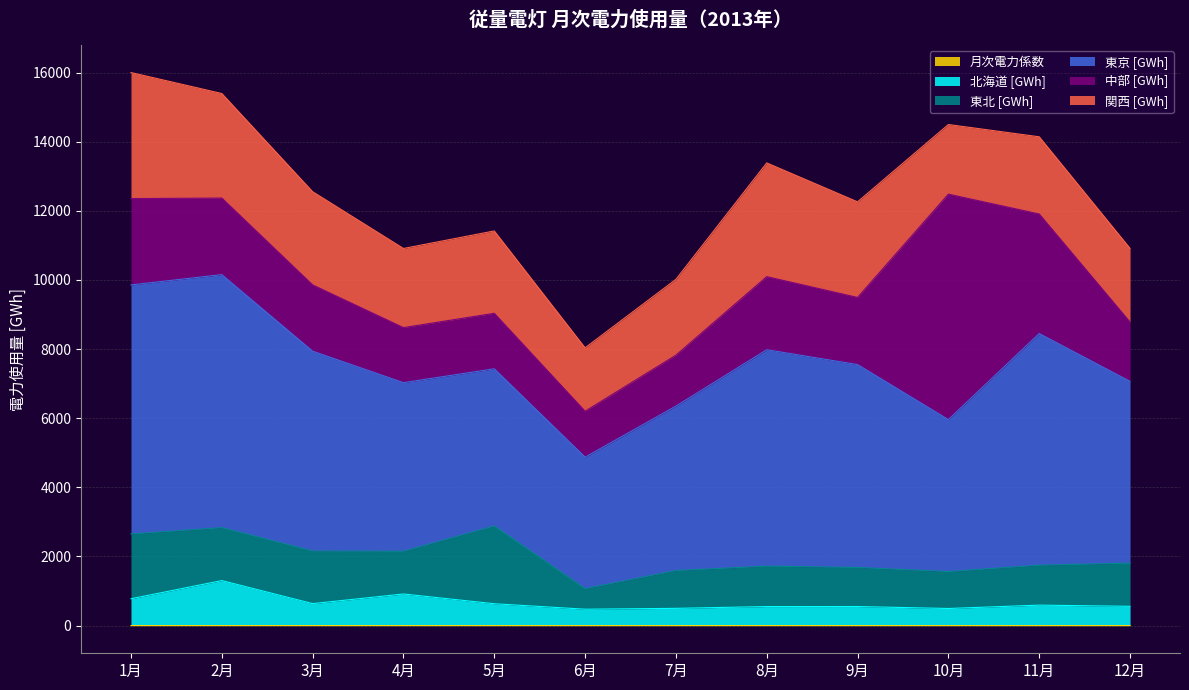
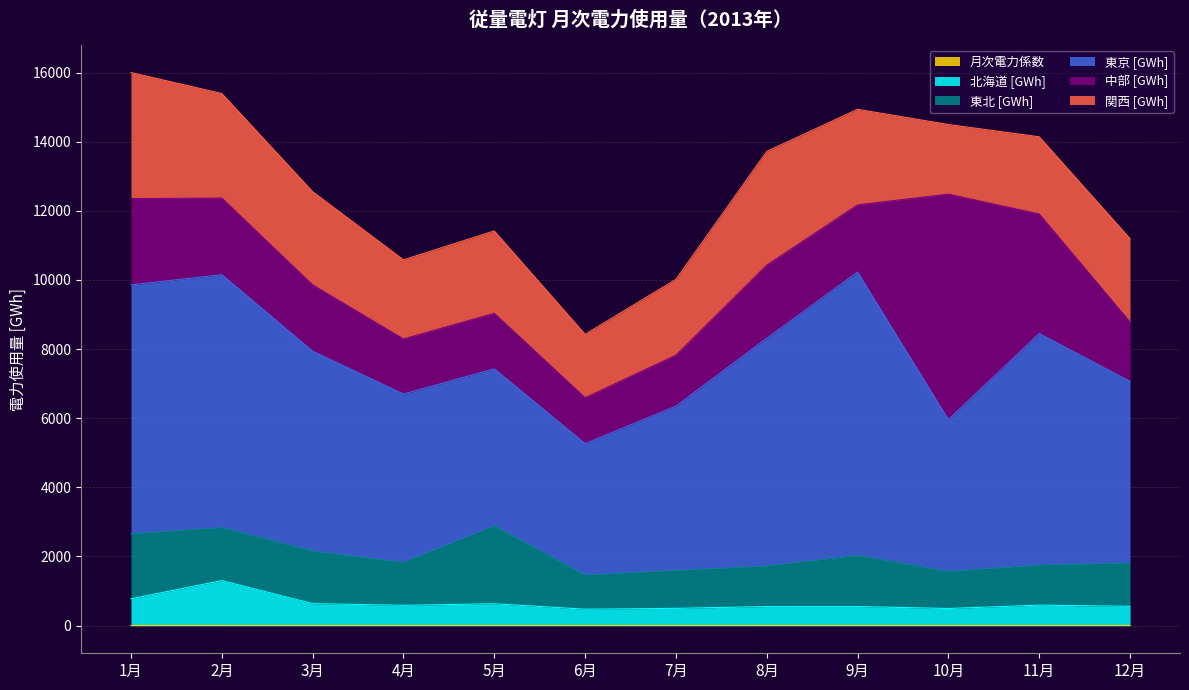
  {
    "月次電力係数": {
      "1月": 0,
      "2月": 0,
      "3月": 0,
      "4月": 0,
      "5月": 0,
      "6月": 0,
      "7月": 0,
      "8月": 0,
      "9月": 0,
      "10月": 0,
      "11月": 0,
      "12月": 0
    },
    "北海道 [GWh]": {
      "1月": 800,
      "2月": 1300,
      "3月": 600,
-     "4月": 900,
+     "4月": 600,
      "5月": 600,
      "6月": 500,
      "7月": 500,
      "8月": 600,
      "9月": 600,
      "10月": 500,
      "11月": 600,
      "12月": 600
    },
    "東北 [GWh]": {
      "1月": 1900,
      "2月": 1500,
      "3月": 1500,
      "4月": 1200,
      "5月": 2200,
-     "6月": 600,
+     "6月": 1000,
      "7月": 1100,
      "8月": 1200,
-     "9月": 1100,
+     "9月": 1500,
      "10月": 1100,
      "11月": 1200,
      "12月": 1200
    },
    "東京 [GWh]": {
      "1月": 7200,
      "2月": 7300,
      "3月": 5800,
      "4月": 4900,
      "5月": 4500,
      "6月": 3800,
      "7月": 4800,
-     "8月": 6300,
-     "9月": 5900,
+     "8月": 6600,
+     "9月": 8200,
      "10月": 4400,
      "11月": 6700,
      "12月": 5300
    },
    "中部 [GWh]": {
      "1月": 2500,
      "2月": 2200,
      "3月": 1900,
      "4月": 1600,
      "5月": 1600,
      "6月": 1300,
      "7月": 1500,
      "8月": 2100,
      "9月": 1900,
      "10月": 6500,
      "11月": 3500,
      "12月": 1700
    },
    "関西 [GWh]": {
      "1月": 3600,
      "2月": 3000,
      "3月": 2700,
      "4月": 2300,
      "5月": 2400,
      "6月": 1800,
      "7月": 2200,
      "8月": 3300,
      "9月": 2800,
      "10月": 2000,
      "11月": 2200,
-     "12月": 2100
+     "12月": 2400
    }
  }
